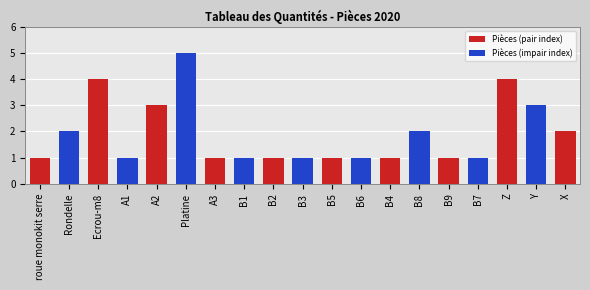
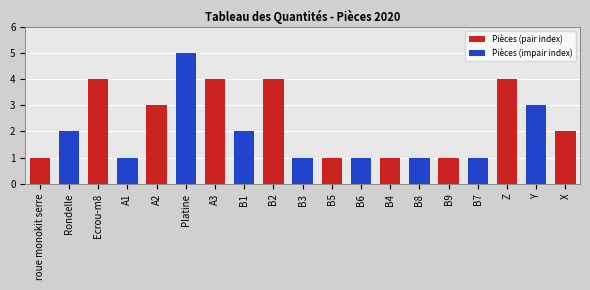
  {
    "roue monokit serre": 1,
    "Rondelle": 2,
    "Ecrou-m8": 4,
    "A1": 1,
    "A2": 3,
    "Platine": 5,
-   "A3": 1,
-   "B1": 1,
-   "B2": 1,
+   "A3": 4,
+   "B1": 2,
+   "B2": 4,
    "B3": 1,
    "B5": 1,
    "B6": 1,
    "B4": 1,
-   "B8": 2,
+   "B8": 1,
    "B9": 1,
    "B7": 1,
    "Z": 4,
    "Y": 3,
    "X": 2
  }
